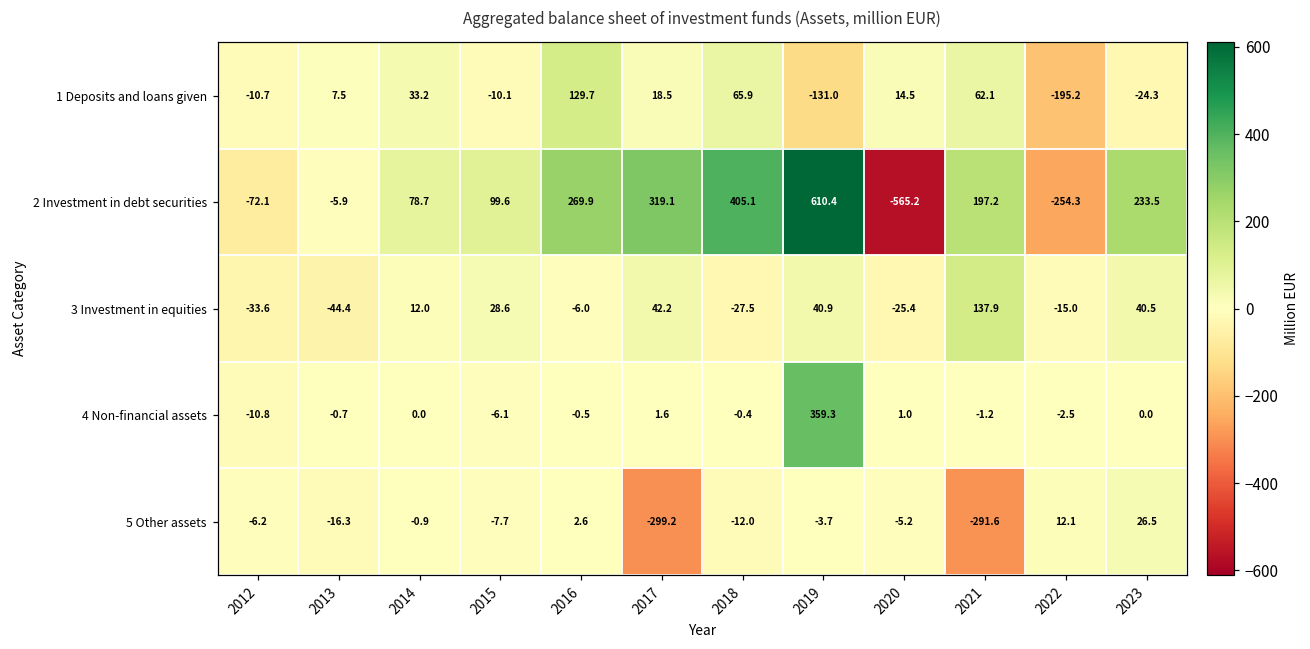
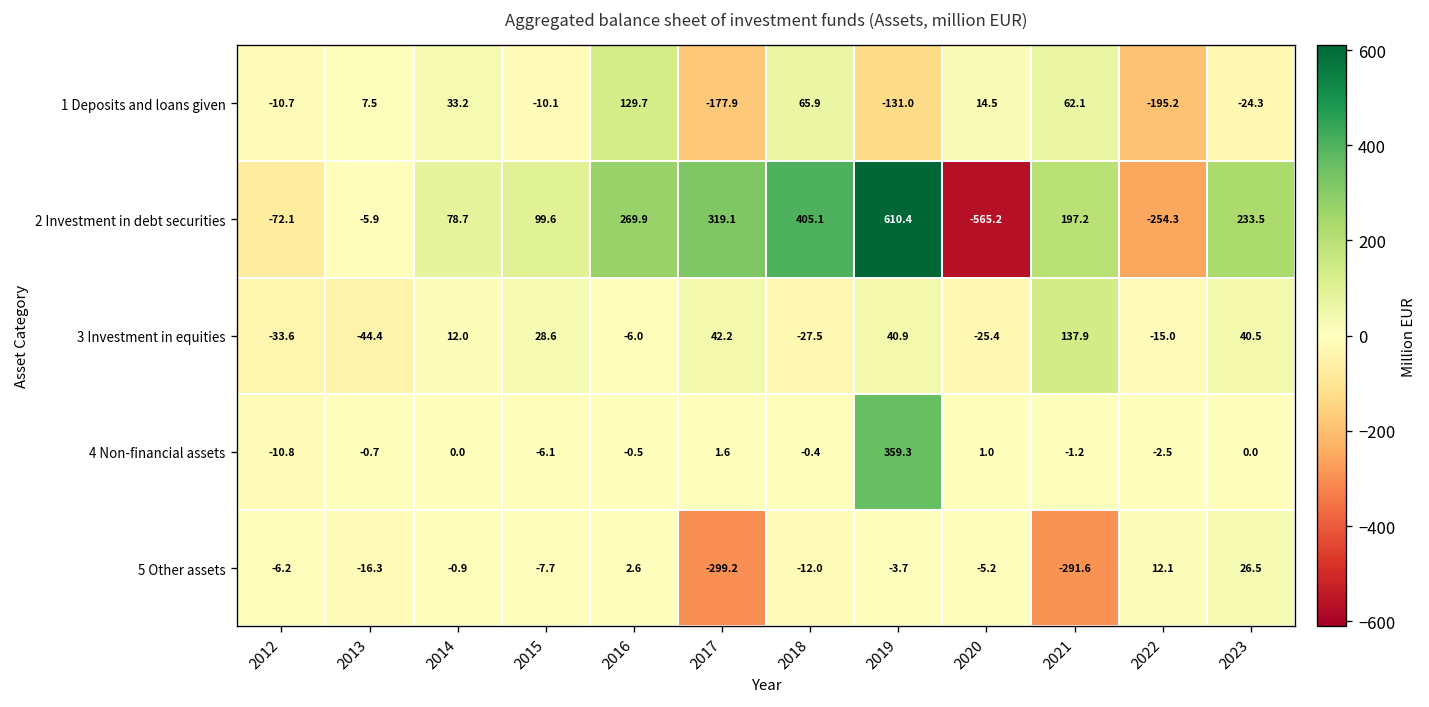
  {
    "1 Deposits and loans given": {
      "2012": -10.7,
      "2013": 7.5,
      "2014": 33.2,
      "2015": -10.1,
      "2016": 129.7,
-     "2017": 18.5,
+     "2017": -177.9,
      "2018": 65.9,
      "2019": -131.0,
      "2020": 14.5,
      "2021": 62.1,
      "2022": -195.2,
      "2023": -24.3
    },
    "2 Investment in debt securities": {
      "2012": -72.1,
      "2013": -5.9,
      "2014": 78.7,
      "2015": 99.6,
      "2016": 269.9,
      "2017": 319.1,
      "2018": 405.1,
      "2019": 610.4,
      "2020": -565.2,
      "2021": 197.2,
      "2022": -254.3,
      "2023": 233.5
    },
    "3 Investment in equities": {
      "2012": -33.6,
      "2013": -44.4,
      "2014": 12.0,
      "2015": 28.6,
      "2016": -6.0,
      "2017": 42.2,
      "2018": -27.5,
      "2019": 40.9,
      "2020": -25.4,
      "2021": 137.9,
      "2022": -15.0,
      "2023": 40.5
    },
    "4 Non-financial assets": {
      "2012": -10.8,
      "2013": -0.7,
      "2014": 0.0,
      "2015": -6.1,
      "2016": -0.5,
      "2017": 1.6,
      "2018": -0.4,
      "2019": 359.3,
      "2020": 1.0,
      "2021": -1.2,
      "2022": -2.5,
      "2023": 0.0
    },
    "5 Other assets": {
      "2012": -6.2,
      "2013": -16.3,
      "2014": -0.9,
      "2015": -7.7,
      "2016": 2.6,
      "2017": -299.2,
      "2018": -12.0,
      "2019": -3.7,
      "2020": -5.2,
      "2021": -291.6,
      "2022": 12.1,
      "2023": 26.5
    }
  }
